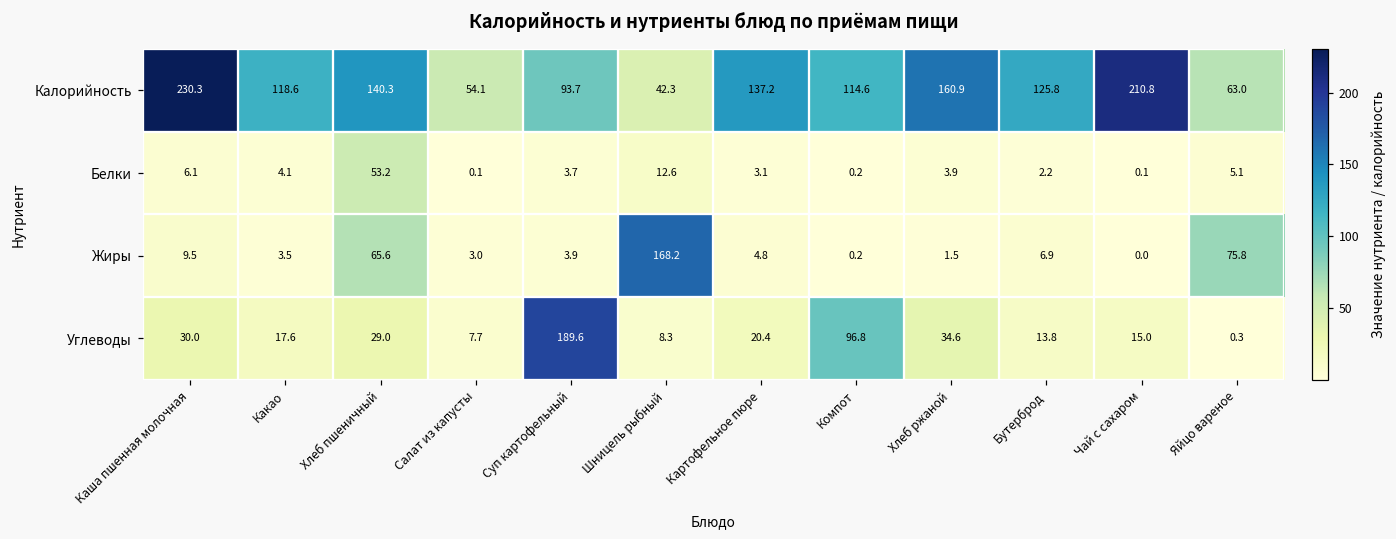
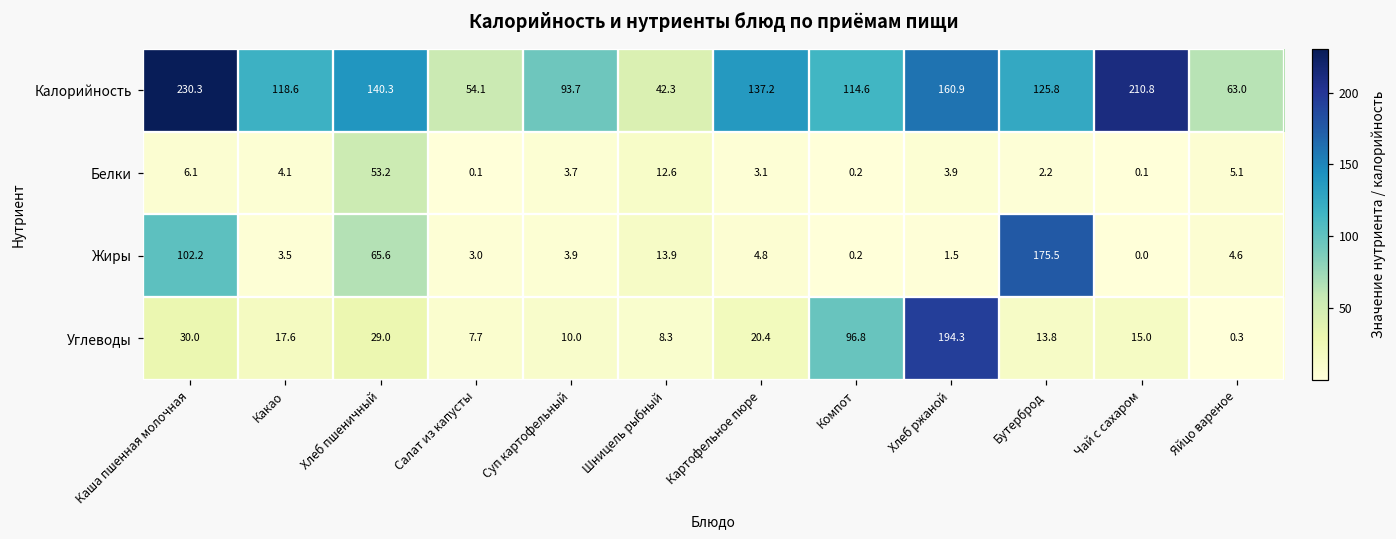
  {
    "Калорийность": {
      "Каша пшенная молочная": 230.3,
      "Какао": 118.6,
      "Хлеб пшеничный": 140.3,
      "Салат из капусты": 54.1,
      "Суп картофельный": 93.7,
      "Шницель рыбный": 42.3,
      "Картофельное пюре": 137.2,
      "Компот": 114.6,
      "Хлеб ржаной": 160.9,
      "Бутерброд": 125.8,
      "Чай с сахаром": 210.8,
      "Яйцо вареное": 63.0
    },
    "Белки": {
      "Каша пшенная молочная": 6.1,
      "Какао": 4.1,
      "Хлеб пшеничный": 53.2,
      "Салат из капусты": 0.1,
      "Суп картофельный": 3.7,
      "Шницель рыбный": 12.6,
      "Картофельное пюре": 3.1,
      "Компот": 0.2,
      "Хлеб ржаной": 3.9,
      "Бутерброд": 2.2,
      "Чай с сахаром": 0.1,
      "Яйцо вареное": 5.1
    },
    "Жиры": {
-     "Каша пшенная молочная": 9.5,
+     "Каша пшенная молочная": 102.2,
      "Какао": 3.5,
      "Хлеб пшеничный": 65.6,
      "Салат из капусты": 3.0,
      "Суп картофельный": 3.9,
-     "Шницель рыбный": 168.2,
+     "Шницель рыбный": 13.9,
      "Картофельное пюре": 4.8,
      "Компот": 0.2,
      "Хлеб ржаной": 1.5,
-     "Бутерброд": 6.9,
+     "Бутерброд": 175.5,
      "Чай с сахаром": 0.0,
-     "Яйцо вареное": 75.8
+     "Яйцо вареное": 4.6
    },
    "Углеводы": {
      "Каша пшенная молочная": 30.0,
      "Какао": 17.6,
      "Хлеб пшеничный": 29.0,
      "Салат из капусты": 7.7,
-     "Суп картофельный": 189.6,
+     "Суп картофельный": 10.0,
      "Шницель рыбный": 8.3,
      "Картофельное пюре": 20.4,
      "Компот": 96.8,
-     "Хлеб ржаной": 34.6,
+     "Хлеб ржаной": 194.3,
      "Бутерброд": 13.8,
      "Чай с сахаром": 15.0,
      "Яйцо вареное": 0.3
    }
  }
